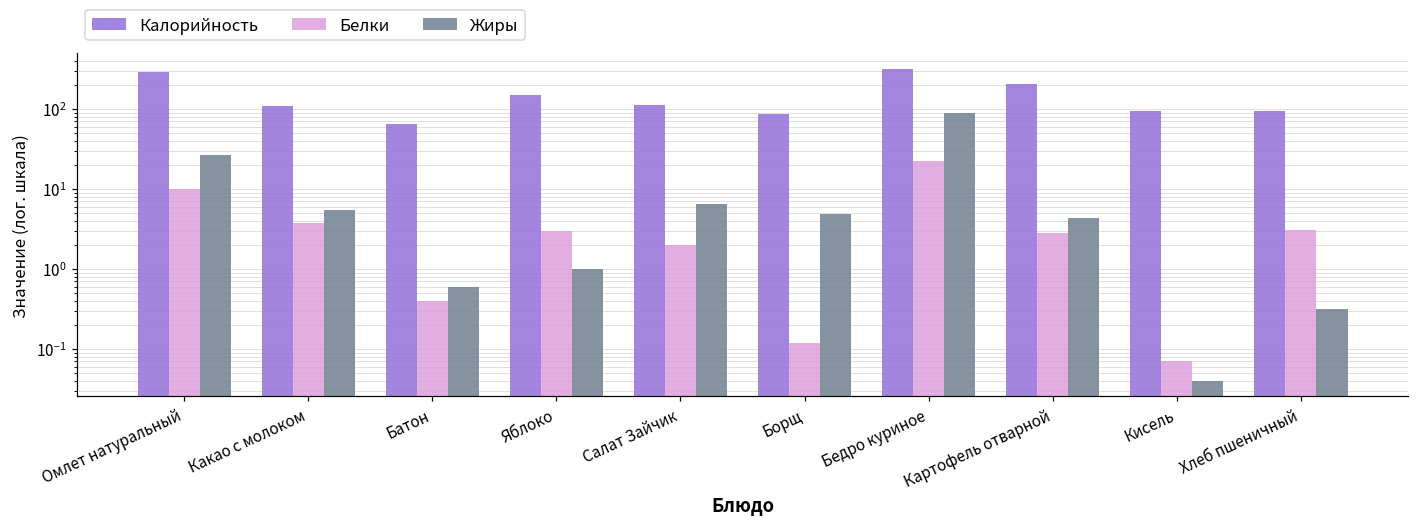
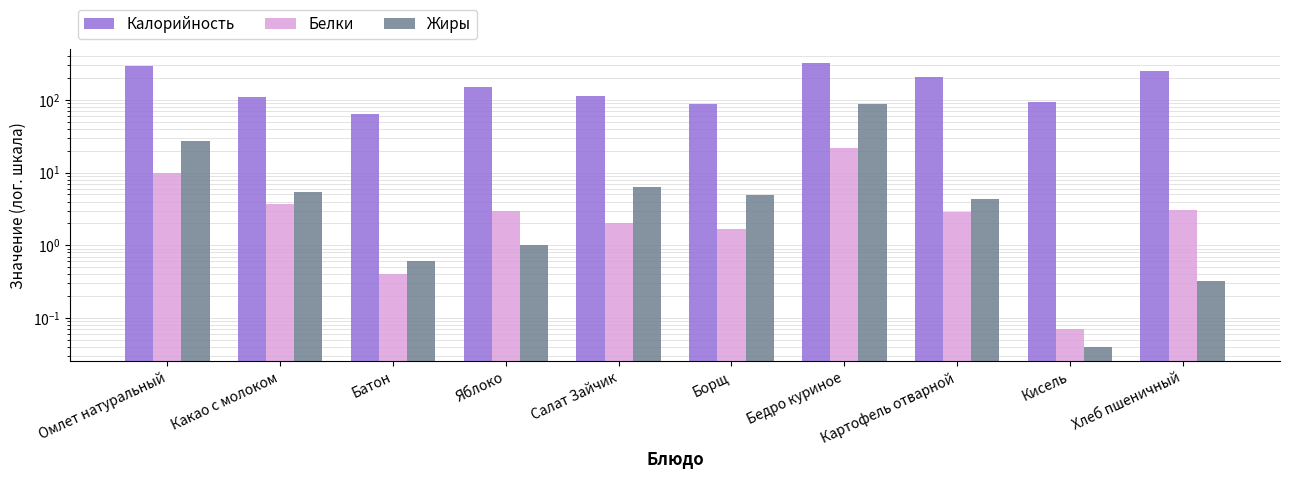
  {
    "Калорийность": {
      "Омлет натуральный": 290,
      "Какао с молоком": 110,
      "Батон": 60,
      "Яблоко": 150,
      "Салат Зайчик": 110,
      "Борщ": 90,
      "Бедро куриное": 300,
      "Картофель отварной": 210,
      "Кисель": 90,
-     "Хлеб пшеничный": 90
+     "Хлеб пшеничный": 250
    },
    "Белки": {
      "Омлет натуральный": 10,
      "Какао с молоком": 4,
      "Батон": 0.4,
      "Яблоко": 3.0,
      "Салат Зайчик": 2.0,
-     "Борщ": 0.12,
+     "Борщ": 1.7,
      "Бедро куриное": 22,
      "Картофель отварной": 2.9,
      "Кисель": 0.07,
      "Хлеб пшеничный": 3.0
    },
    "Жиры": {
      "Омлет натуральный": 27,
      "Какао с молоком": 5,
      "Батон": 0.6,
      "Яблоко": 1.0,
      "Салат Зайчик": 6,
      "Борщ": 5,
      "Бедро куриное": 90,
      "Картофель отварной": 4,
      "Кисель": 0.04,
      "Хлеб пшеничный": 0.3
    }
  }
